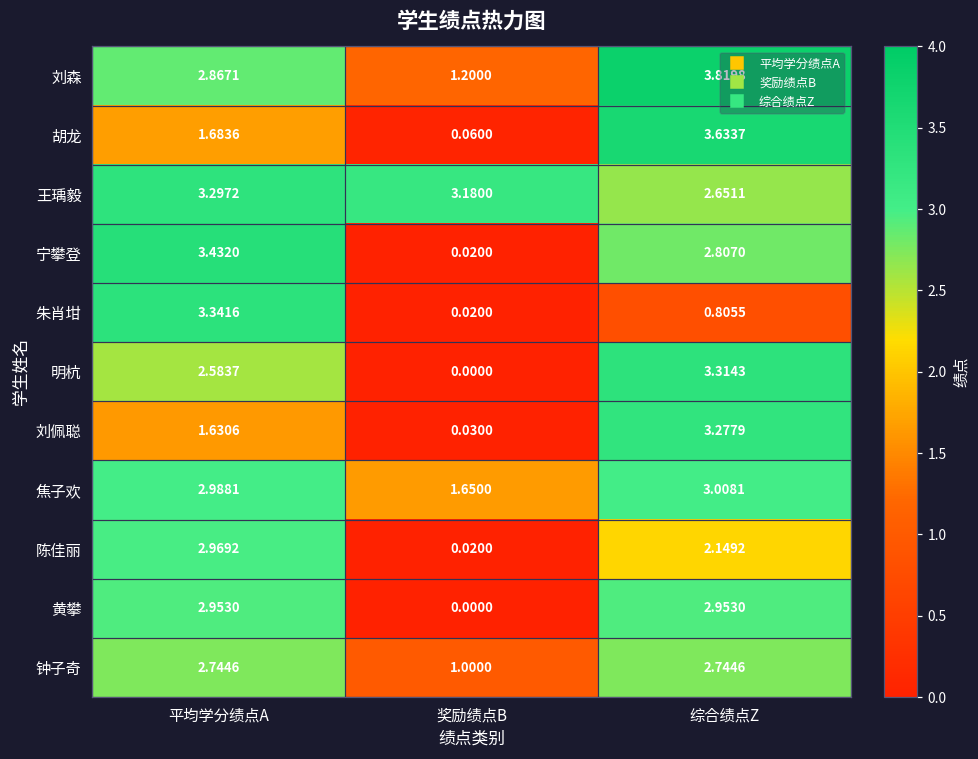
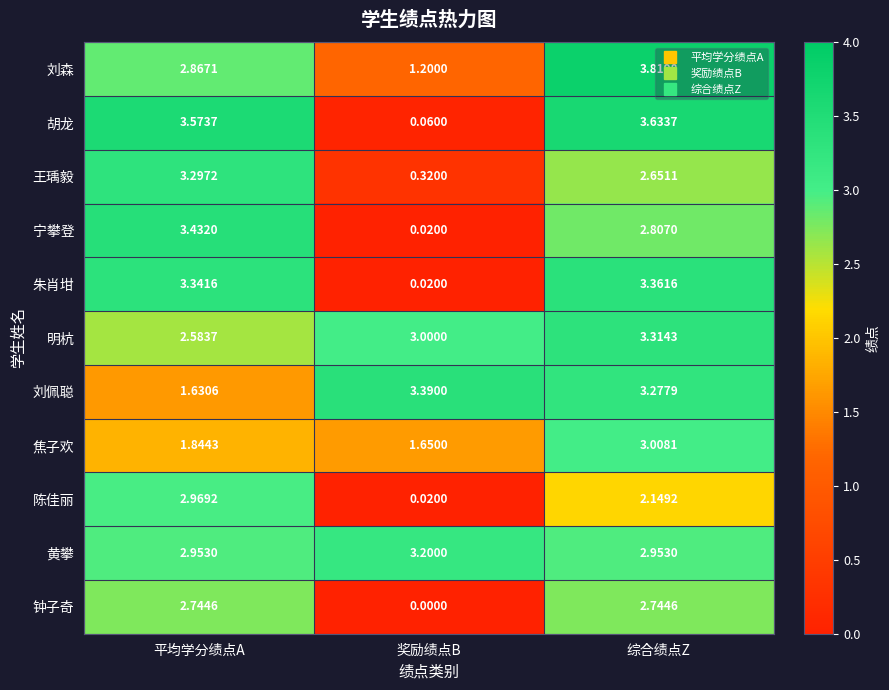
  {
    "刘森": {
      "平均学分绩点A": 2.8671,
      "奖励绩点B": 1.2000
    },
    "胡龙": {
-     "平均学分绩点A": 1.6836,
+     "平均学分绩点A": 3.5737,
      "奖励绩点B": 0.0600,
      "综合绩点Z": 3.6337
    },
    "王瑀毅": {
      "平均学分绩点A": 3.2972,
-     "奖励绩点B": 3.1800,
+     "奖励绩点B": 0.3200,
      "综合绩点Z": 2.6511
    },
    "宁攀登": {
      "平均学分绩点A": 3.4320,
      "奖励绩点B": 0.0200,
      "综合绩点Z": 2.8070
    },
    "朱肖坩": {
      "平均学分绩点A": 3.3416,
      "奖励绩点B": 0.0200,
-     "综合绩点Z": 0.8055
+     "综合绩点Z": 3.3616
    },
    "明杭": {
      "平均学分绩点A": 2.5837,
-     "奖励绩点B": 0.0000,
+     "奖励绩点B": 3.0000,
      "综合绩点Z": 3.3143
    },
    "刘佩聪": {
      "平均学分绩点A": 1.6306,
-     "奖励绩点B": 0.0300,
+     "奖励绩点B": 3.3900,
      "综合绩点Z": 3.2779
    },
    "焦子欢": {
-     "平均学分绩点A": 2.9881,
+     "平均学分绩点A": 1.8443,
      "奖励绩点B": 1.6500,
      "综合绩点Z": 3.0081
    },
    "陈佳丽": {
      "平均学分绩点A": 2.9692,
      "奖励绩点B": 0.0200,
      "综合绩点Z": 2.1492
    },
    "黄攀": {
      "平均学分绩点A": 2.9530,
-     "奖励绩点B": 0.0000,
+     "奖励绩点B": 3.2000,
      "综合绩点Z": 2.9530
    },
    "钟子奇": {
      "平均学分绩点A": 2.7446,
-     "奖励绩点B": 1.0000,
+     "奖励绩点B": 0.0000,
      "综合绩点Z": 2.7446
    }
  }
